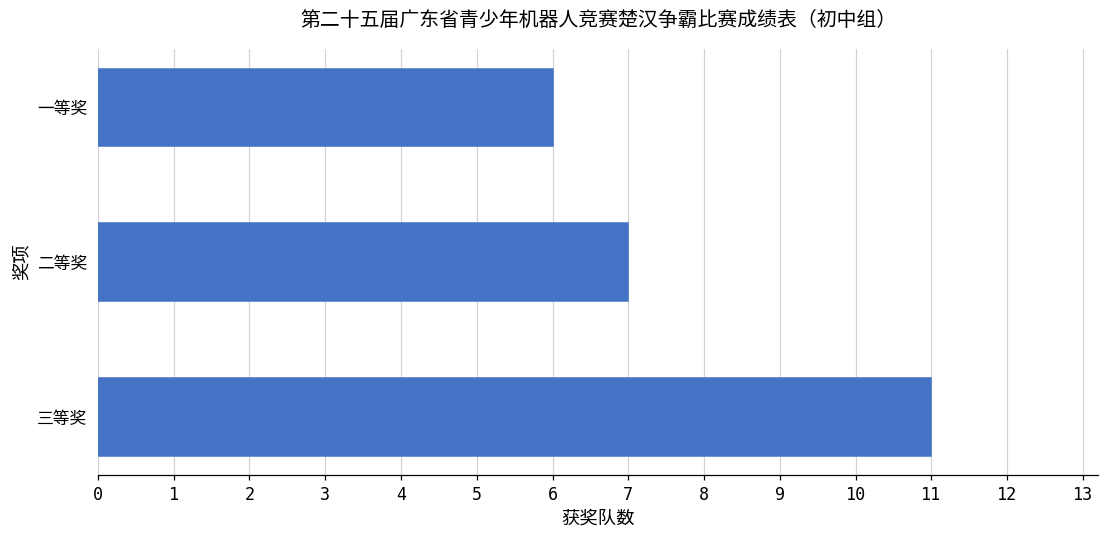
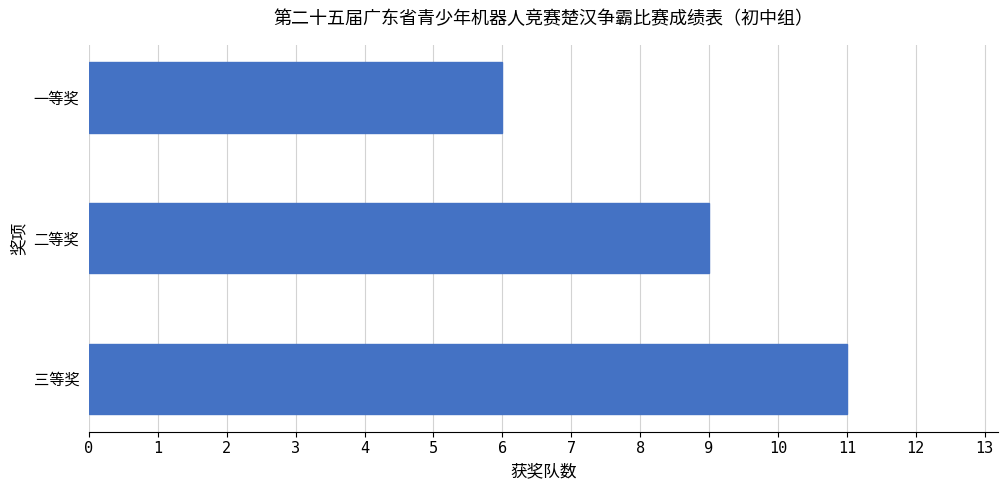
  {
    "一等奖": 6,
-   "二等奖": 7,
+   "二等奖": 9,
    "三等奖": 11
  }
